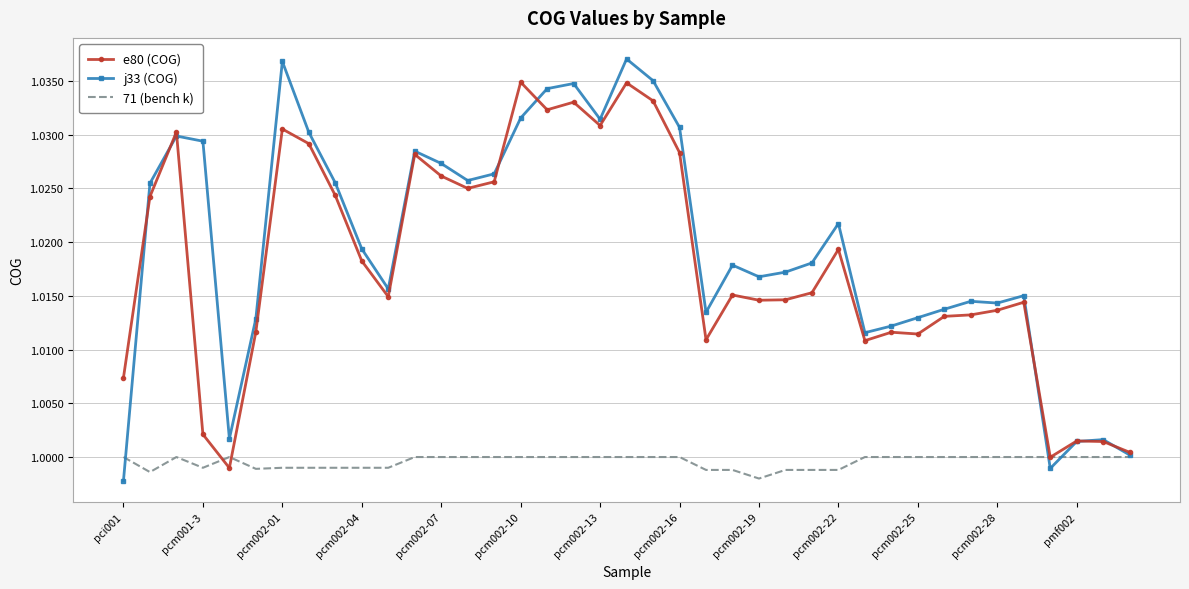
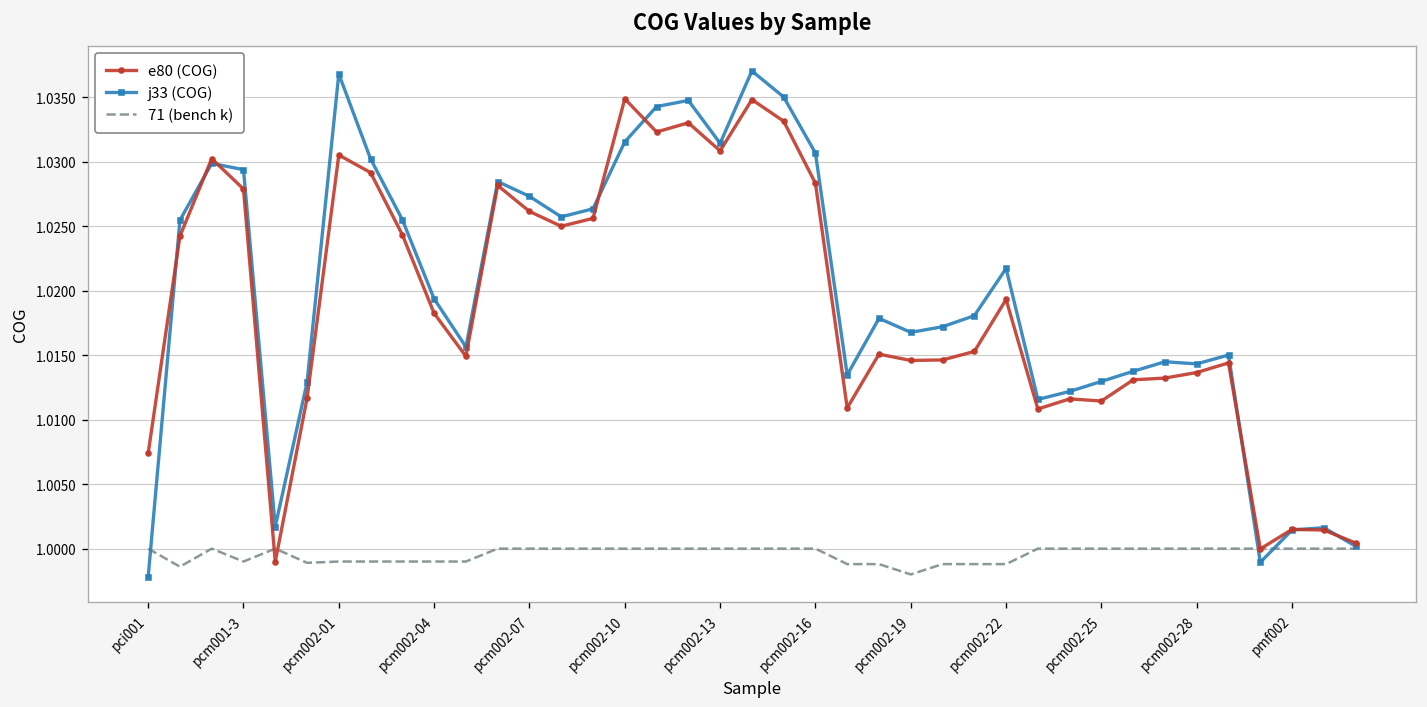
  {
    "e80 (COG)": {
      "pci001": 1.0074,
-     "pcm001-3": 1.0021,
+     "pcm001-3": 1.0279,
      "pcm002-01": 1.0305,
      "pcm002-04": 1.0182,
      "pcm002-07": 1.0261,
      "pcm002-10": 1.0349,
      "pcm002-13": 1.0308,
      "pcm002-16": 1.0283,
      "pcm002-19": 1.0146,
      "pcm002-22": 1.0193,
      "pcm002-25": 1.0114,
      "pcm002-28": 1.0137
    },
    "j33 (COG)": {
      "pci001": 0.9978,
      "pcm001-3": 1.0294,
      "pcm002-01": 1.0368,
      "pcm002-04": 1.0194,
      "pcm002-07": 1.0273,
      "pcm002-10": 1.0315,
      "pcm002-13": 1.0314,
      "pcm002-16": 1.0307,
      "pcm002-19": 1.0168,
      "pcm002-22": 1.0217,
      "pcm002-25": 1.0130,
      "pcm002-28": 1.0143
    },
    "71 (bench k)": {
      "pci001": 1.0000,
      "pcm001-3": 0.9990,
      "pcm002-01": 0.9990,
      "pcm002-04": 0.9990,
      "pcm002-07": 1.0000,
      "pcm002-10": 1.0000,
      "pcm002-13": 1.0000,
      "pcm002-16": 1.0000,
      "pcm002-19": 0.9980,
      "pcm002-22": 0.9988,
      "pcm002-25": 1.0000,
      "pcm002-28": 1.0000,
      "pmf002": 1.0000
    }
  }
